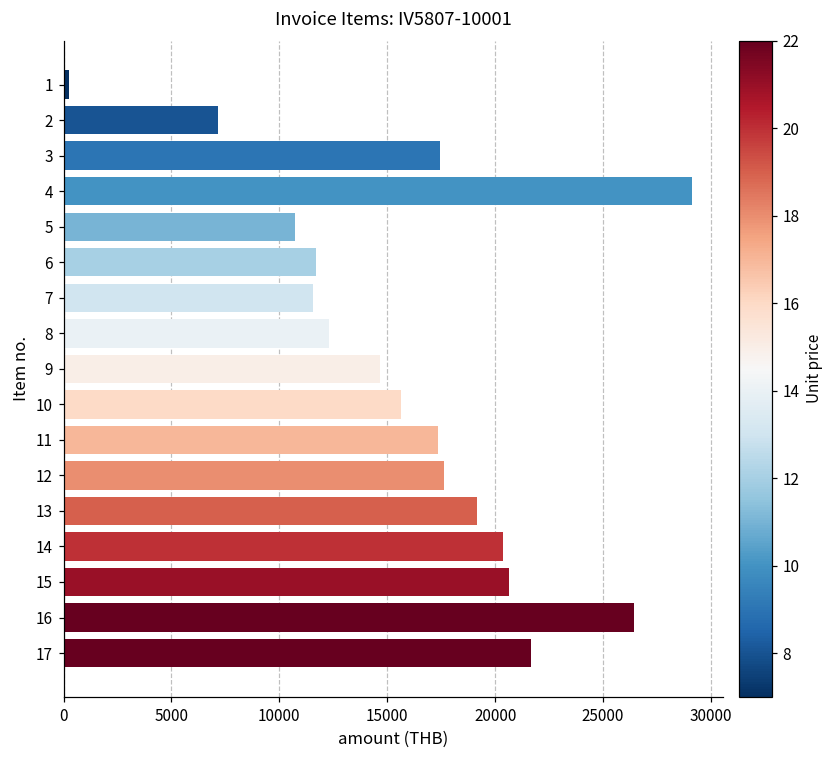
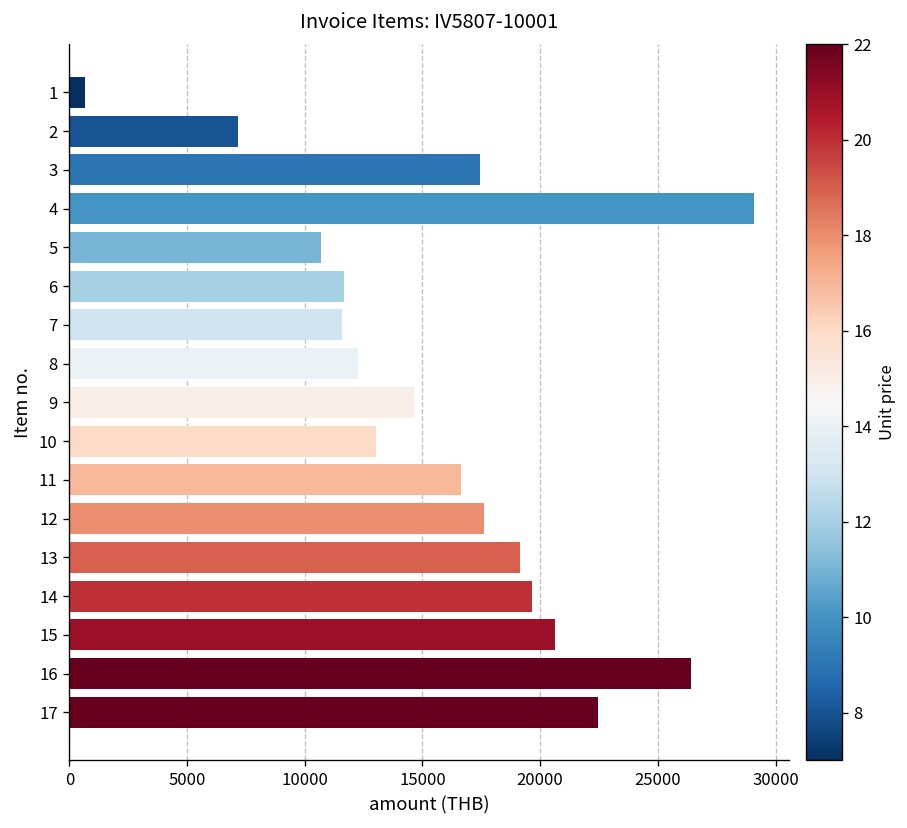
  {
-   "1": 300,
+   "1": 700,
    "2": 7200,
    "3": 17500,
    "4": 29100,
    "5": 10700,
    "6": 11700,
    "7": 11600,
    "8": 12300,
    "9": 14700,
-   "10": 15600,
-   "11": 17300,
+   "10": 13000,
+   "11": 16600,
    "12": 17600,
    "13": 19100,
-   "14": 20300,
+   "14": 19600,
    "15": 20600,
    "16": 26400,
-   "17": 21600
+   "17": 22400
  }
